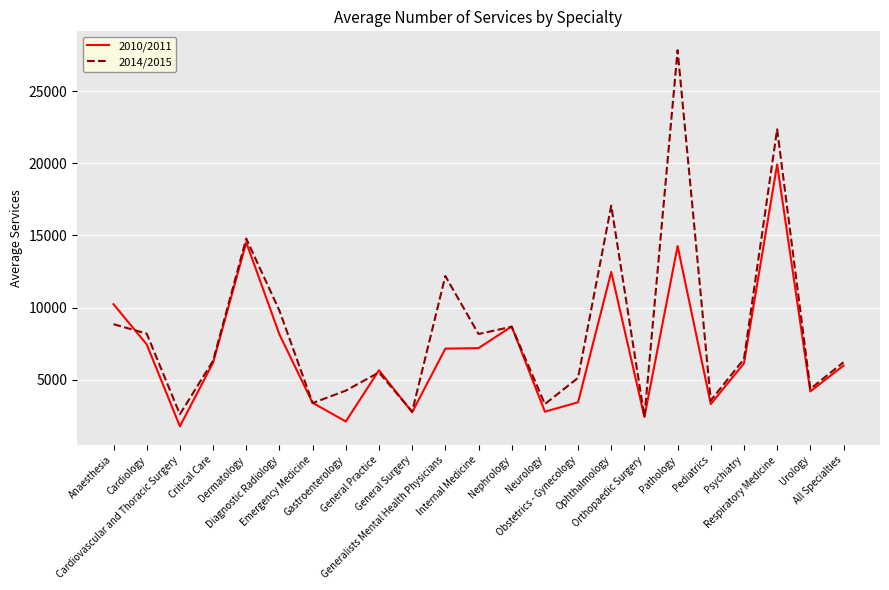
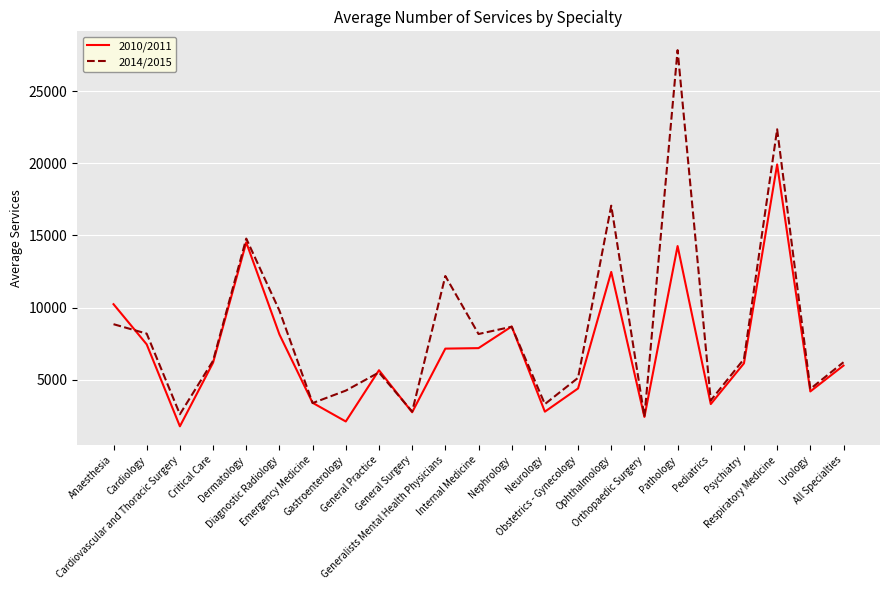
  {
    "2010/2011": {
      "Anaesthesia": 10200,
      "Cardiology": 7500,
      "Cardiovascular and Thoracic Surgery": 1800,
      "Dermatology": 14500,
      "Diagnostic Radiology": 8100,
      "Gastroenterology": 2100,
      "Generalists Mental Health Physicians": 7200,
      "Internal Medicine": 7200,
      "Neurology": 2800,
-     "Obstetrics - Gynecology": 3400,
+     "Obstetrics - Gynecology": 4400,
      "Ophthalmology": 12500,
      "Pathology": 14300,
      "Pediatrics": 3300,
      "Psychiatry": 6100,
      "Respiratory Medicine": 19900,
      "All Specialties": 6000
    },
    "2014/2015": {
      "Anaesthesia": 8900,
      "Cardiology": 8200,
      "Cardiovascular and Thoracic Surgery": 2600,
      "Dermatology": 14800,
      "Diagnostic Radiology": 9800,
      "Gastroenterology": 4300,
      "Generalists Mental Health Physicians": 12200,
      "Internal Medicine": 8200,
      "Neurology": 3300,
      "Obstetrics - Gynecology": 5100,
      "Ophthalmology": 17100,
      "Pathology": 27800,
      "Pediatrics": 3600,
      "Psychiatry": 6400,
      "Respiratory Medicine": 22400,
      "All Specialties": 6200
    }
  }
